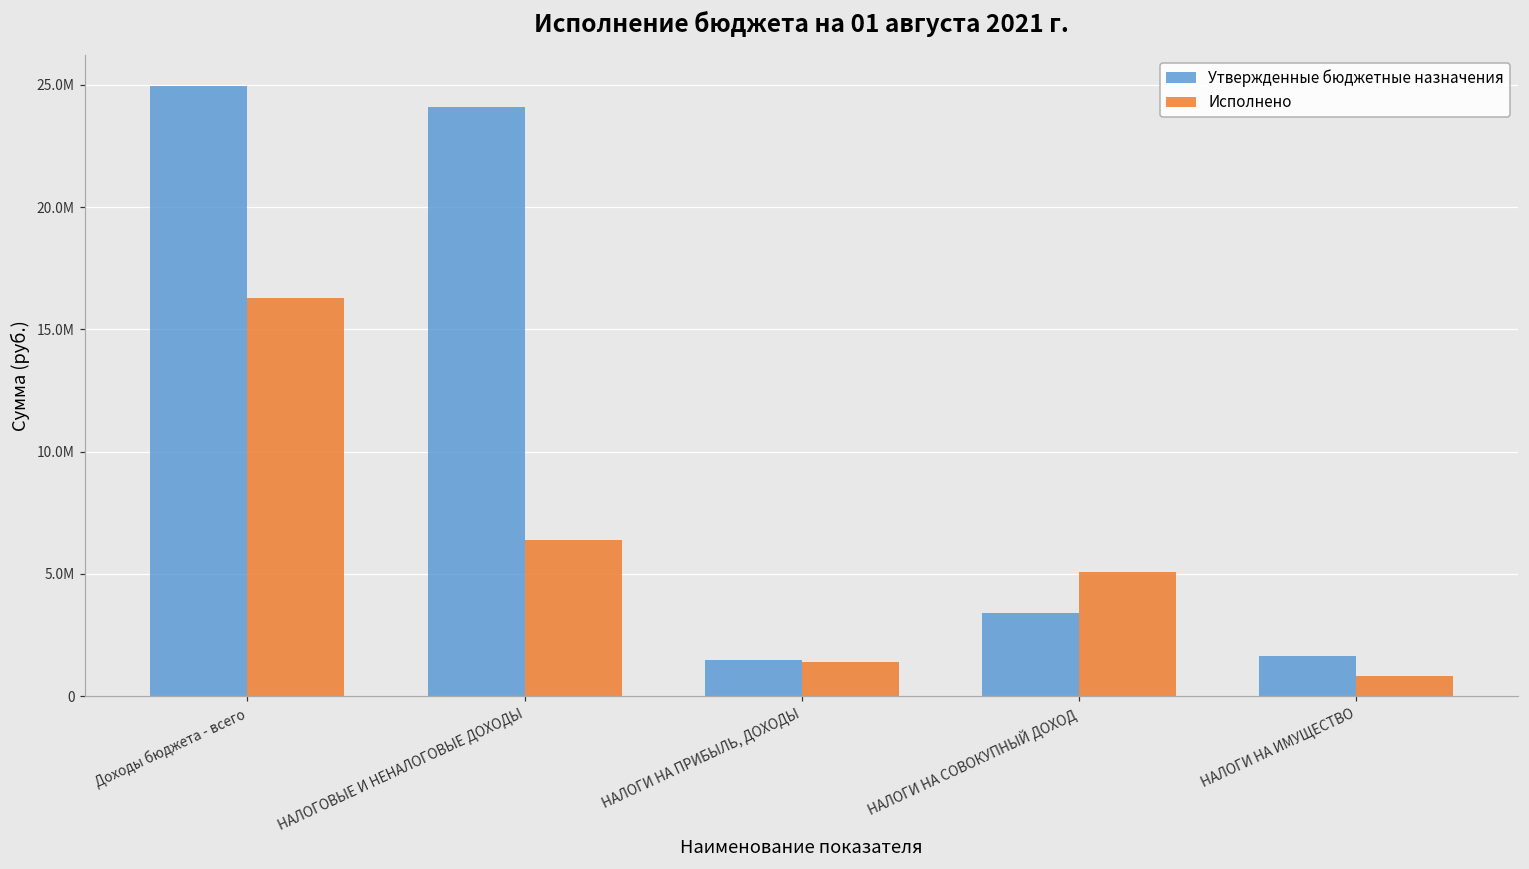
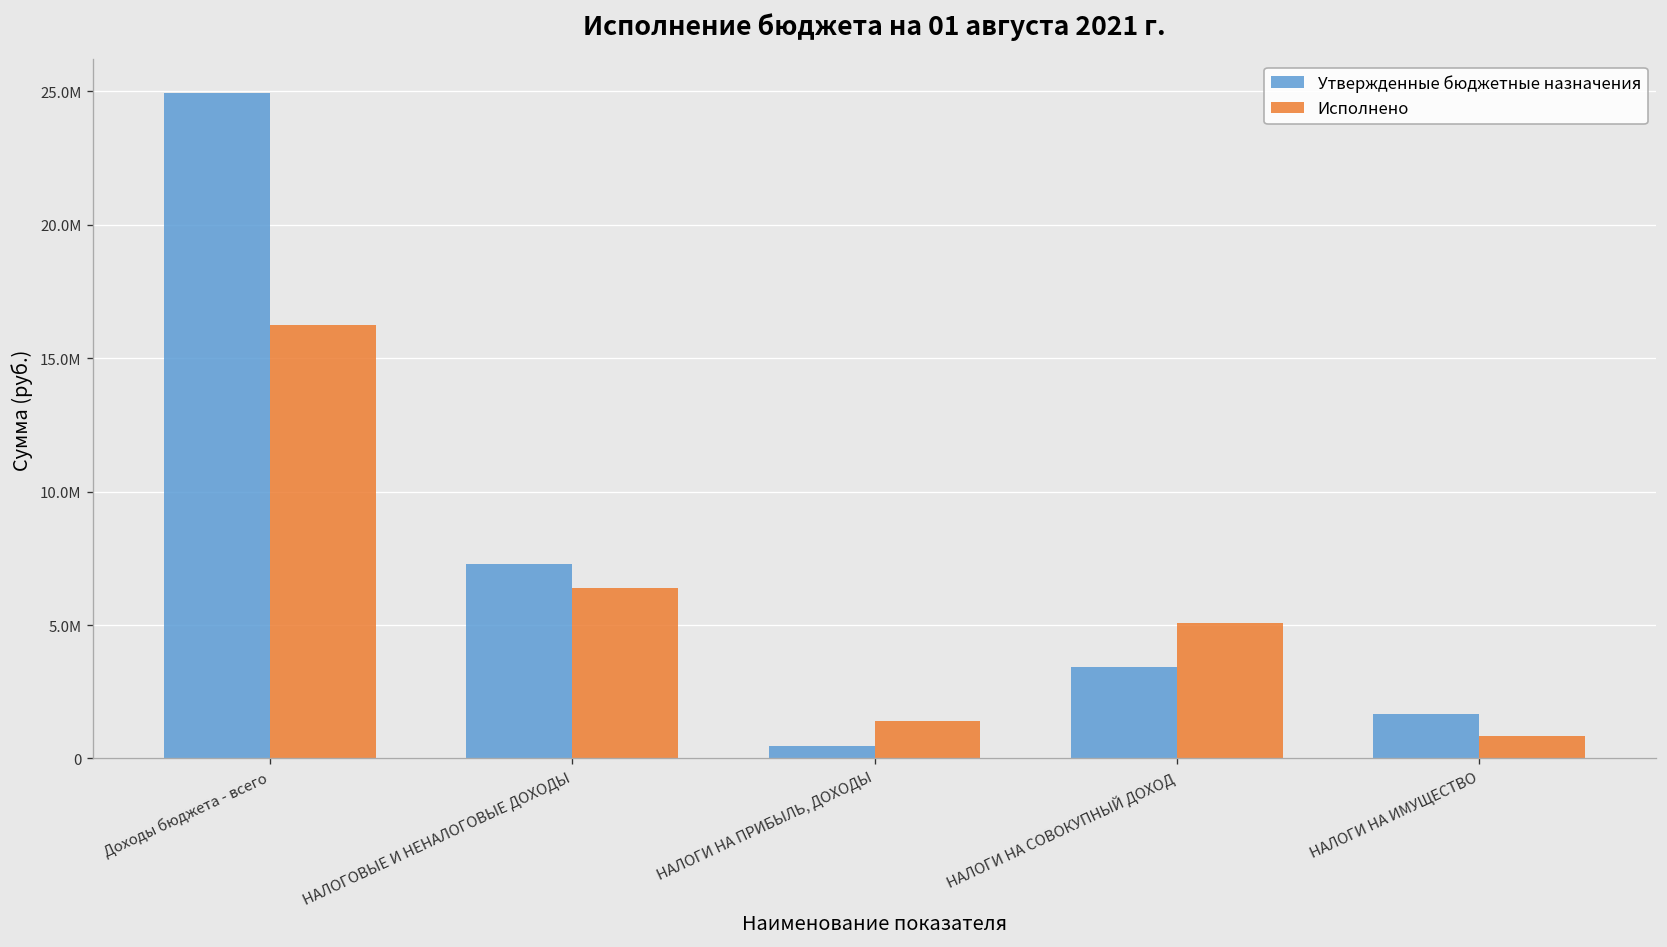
  {
    "Утвержденные бюджетные назначения": {
      "Доходы бюджета - всего": 25000000,
-     "НАЛОГОВЫЕ И НЕНАЛОГОВЫЕ ДОХОДЫ": 24100000,
-     "НАЛОГИ НА ПРИБЫЛЬ, ДОХОДЫ": 1500000,
+     "НАЛОГОВЫЕ И НЕНАЛОГОВЫЕ ДОХОДЫ": 7300000,
+     "НАЛОГИ НА ПРИБЫЛЬ, ДОХОДЫ": 500000,
      "НАЛОГИ НА СОВОКУПНЫЙ ДОХОД": 3400000,
      "НАЛОГИ НА ИМУЩЕСТВО": 1600000
    },
    "Исполнено": {
      "Доходы бюджета - всего": 16300000,
      "НАЛОГОВЫЕ И НЕНАЛОГОВЫЕ ДОХОДЫ": 6400000,
      "НАЛОГИ НА ПРИБЫЛЬ, ДОХОДЫ": 1400000,
      "НАЛОГИ НА СОВОКУПНЫЙ ДОХОД": 5100000,
      "НАЛОГИ НА ИМУЩЕСТВО": 800000
    }
  }
